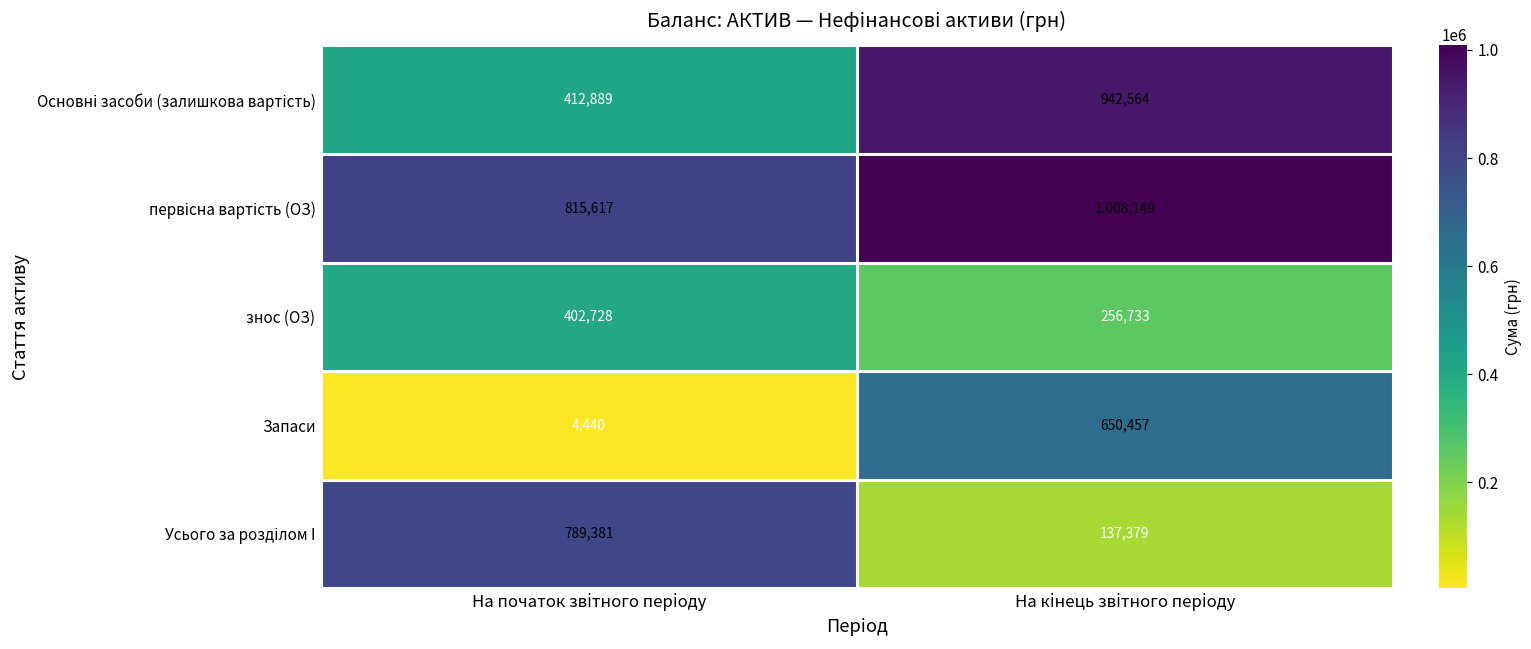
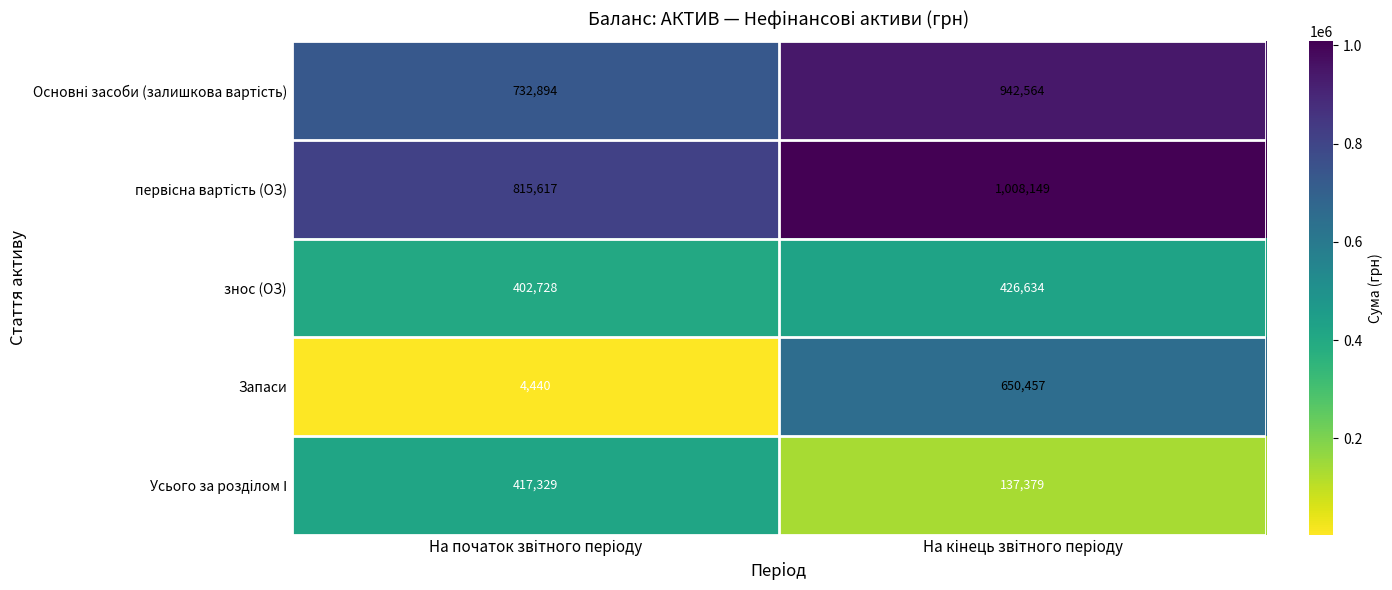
  {
    "Основні засоби (залишкова вартість)": {
-     "На початок звітного періоду": "412,889",
+     "На початок звітного періоду": "732,894",
      "На кінець звітного періоду": "942,564"
    },
    "первісна вартість (ОЗ)": {
      "На початок звітного періоду": "815,617",
      "На кінець звітного періоду": "1,008,149"
    },
    "знос (ОЗ)": {
      "На початок звітного періоду": "402,728",
-     "На кінець звітного періоду": "256,733"
+     "На кінець звітного періоду": "426,634"
    },
    "Запаси": {
      "На початок звітного періоду": "4,440",
      "На кінець звітного періоду": "650,457"
    },
    "Усього за розділом І": {
-     "На початок звітного періоду": "789,381",
+     "На початок звітного періоду": "417,329",
      "На кінець звітного періоду": "137,379"
    }
  }
